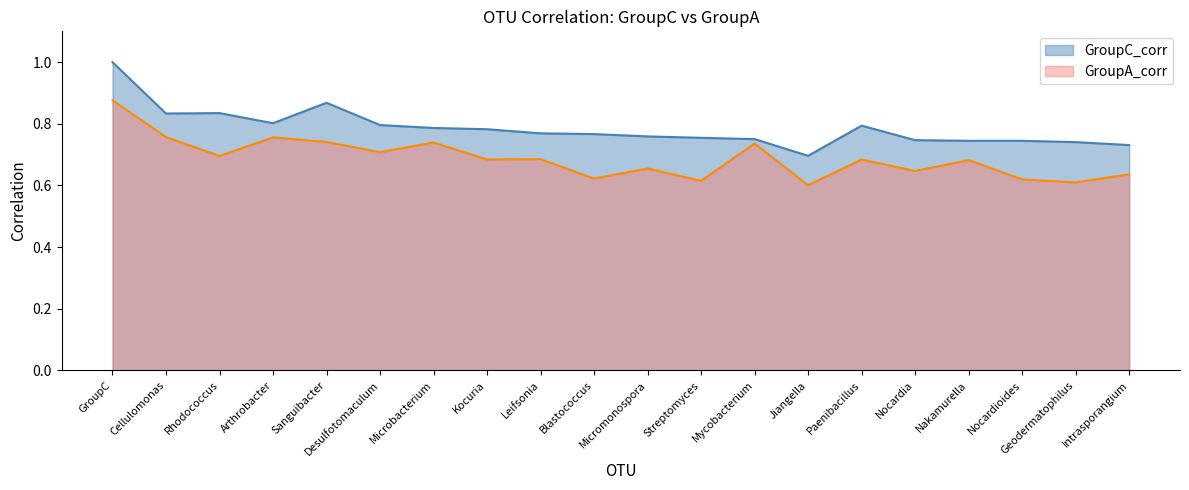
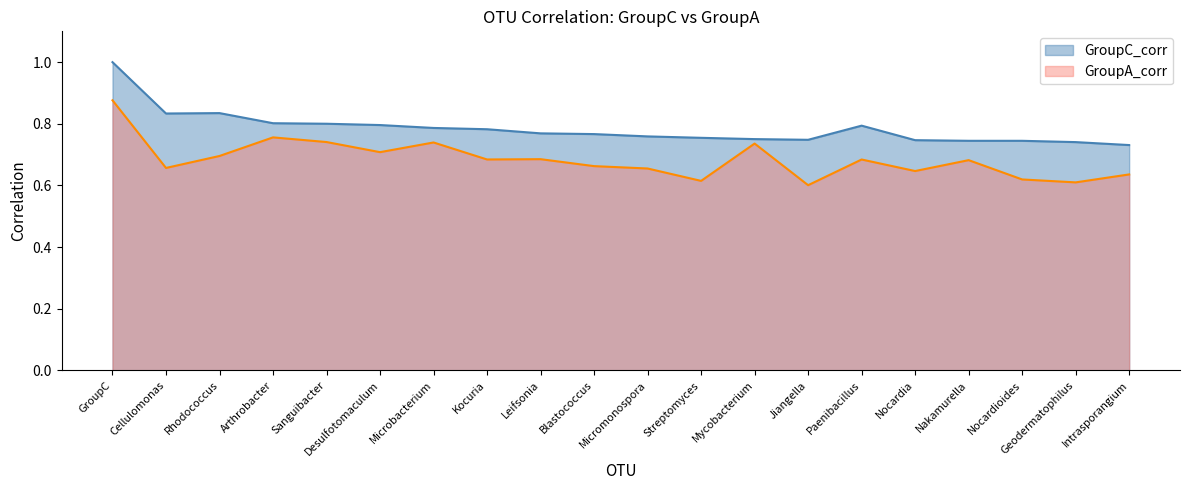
  {
    "GroupC_corr": {
      "GroupC": 1.00,
      "Cellulomonas": 0.83,
      "Rhodococcus": 0.83,
      "Arthrobacter": 0.80,
-     "Sanguibacter": 0.87,
+     "Sanguibacter": 0.80,
      "Desulfotomaculum": 0.80,
      "Microbacterium": 0.79,
      "Kocuria": 0.78,
      "Leifsonia": 0.77,
      "Blastococcus": 0.77,
      "Micromonospora": 0.76,
      "Streptomyces": 0.75,
      "Mycobacterium": 0.75,
-     "Jiangella": 0.70,
+     "Jiangella": 0.75,
      "Paenibacillus": 0.79,
      "Nocardia": 0.75,
      "Nakamurella": 0.74,
      "Nocardioides": 0.74,
      "Geodermatophilus": 0.74,
      "Intrasporangium": 0.73
    },
    "GroupA_corr": {
      "GroupC": 0.88,
-     "Cellulomonas": 0.76,
+     "Cellulomonas": 0.66,
      "Rhodococcus": 0.70,
      "Arthrobacter": 0.76,
      "Sanguibacter": 0.74,
      "Desulfotomaculum": 0.71,
      "Microbacterium": 0.74,
      "Kocuria": 0.68,
      "Leifsonia": 0.69,
-     "Blastococcus": 0.62,
+     "Blastococcus": 0.66,
      "Micromonospora": 0.66,
      "Streptomyces": 0.61,
      "Mycobacterium": 0.74,
      "Jiangella": 0.60,
      "Paenibacillus": 0.68,
      "Nocardia": 0.65,
      "Nakamurella": 0.68,
      "Nocardioides": 0.62,
      "Geodermatophilus": 0.61,
      "Intrasporangium": 0.64
    }
  }
